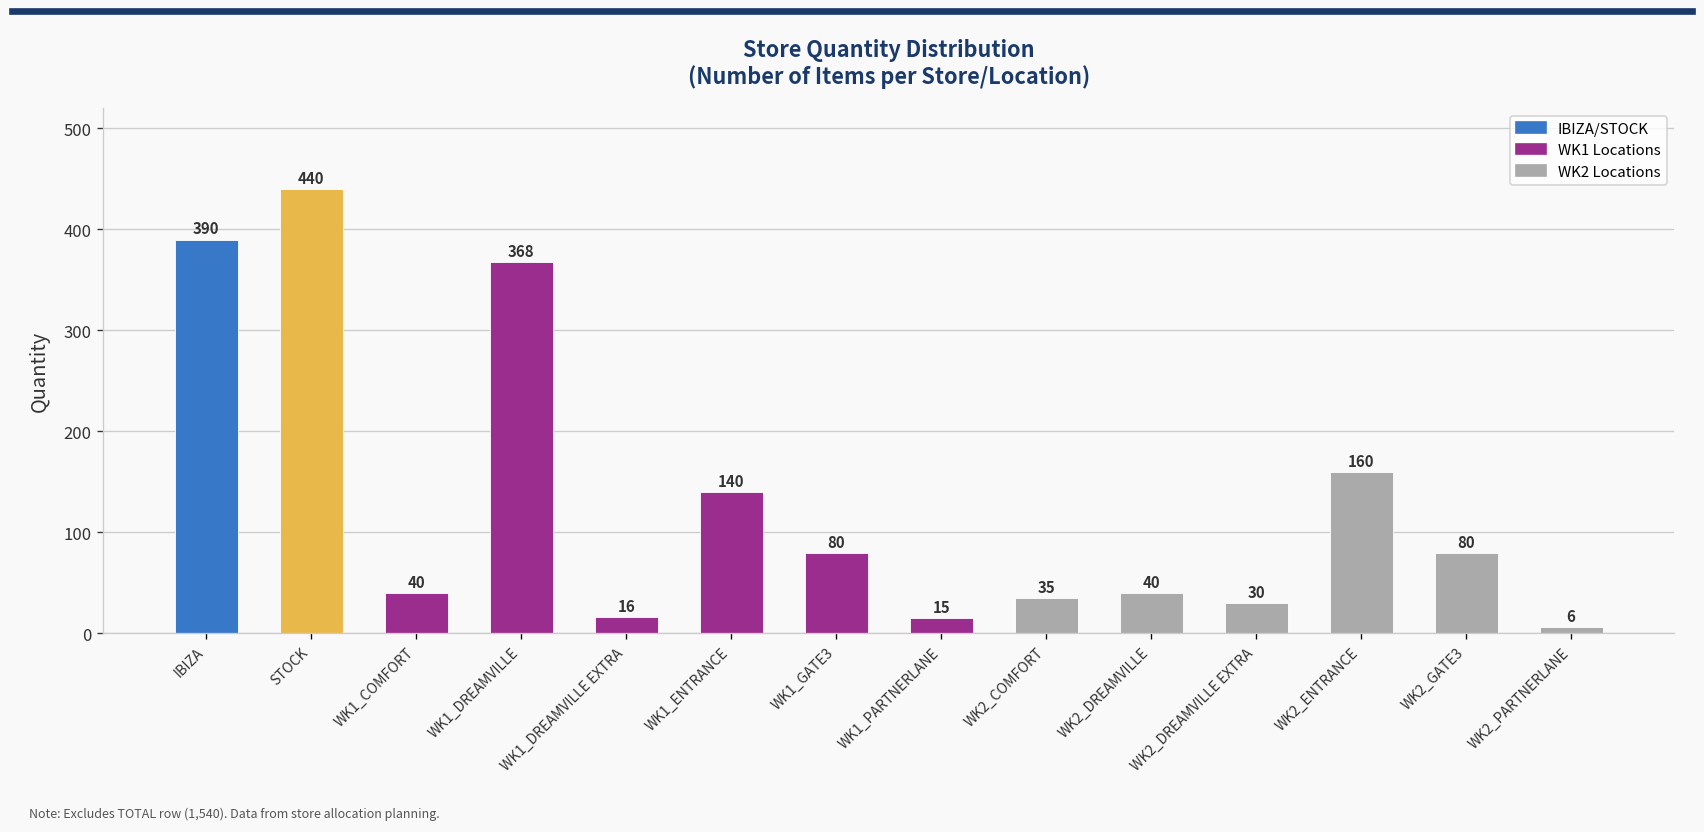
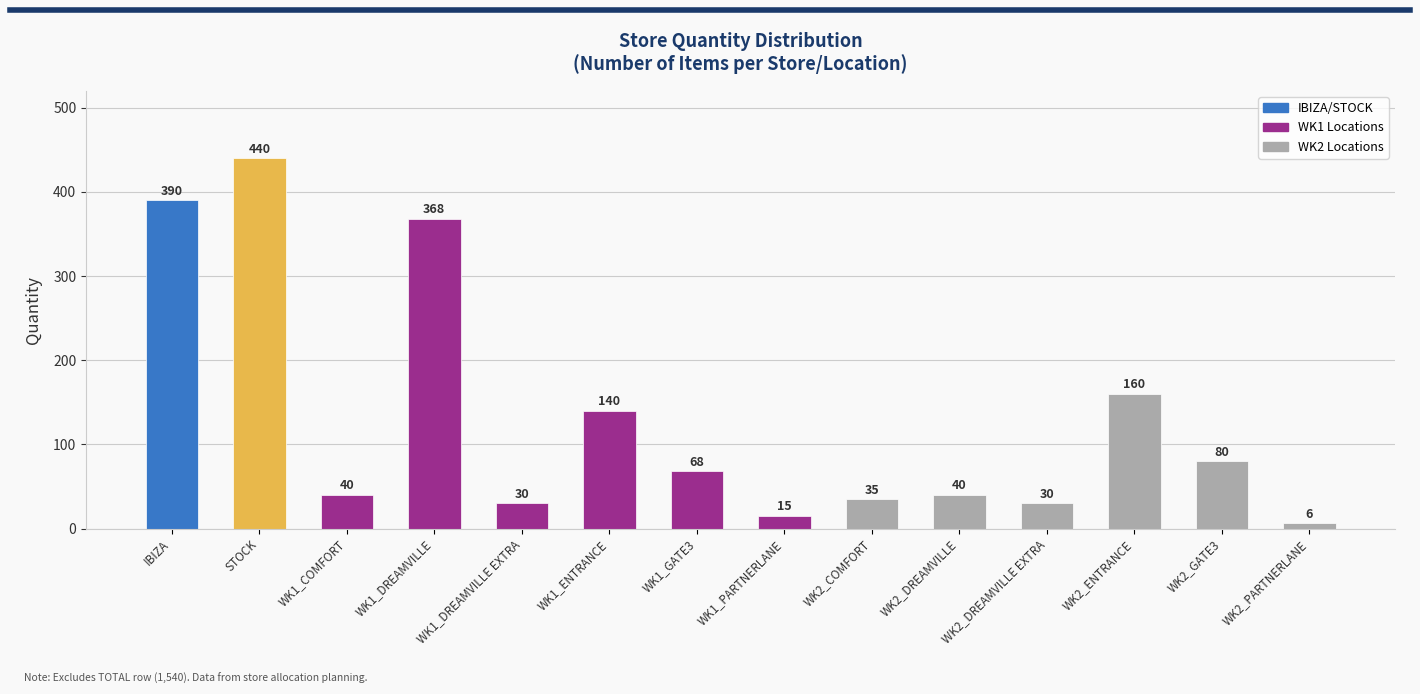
  {
    "IBIZA": 390,
    "STOCK": 440,
    "WK1_COMFORT": 40,
    "WK1_DREAMVILLE": 368,
-   "WK1_DREAMVILLE EXTRA": 16,
+   "WK1_DREAMVILLE EXTRA": 30,
    "WK1_ENTRANCE": 140,
-   "WK1_GATE3": 80,
+   "WK1_GATE3": 68,
    "WK1_PARTNERLANE": 15,
    "WK2_COMFORT": 35,
    "WK2_DREAMVILLE": 40,
    "WK2_DREAMVILLE EXTRA": 30,
    "WK2_ENTRANCE": 160,
    "WK2_GATE3": 80,
    "WK2_PARTNERLANE": 6
  }
